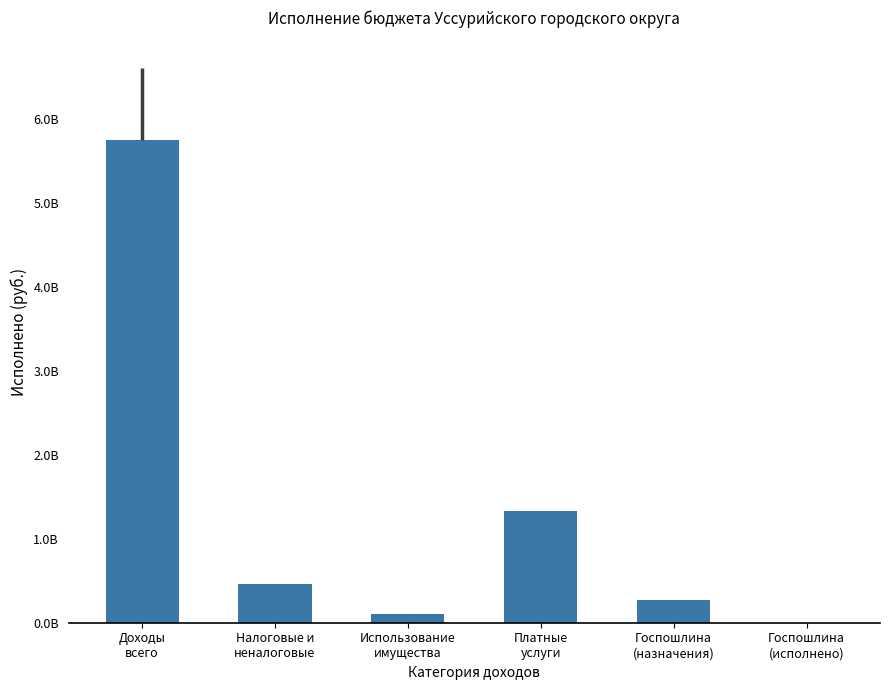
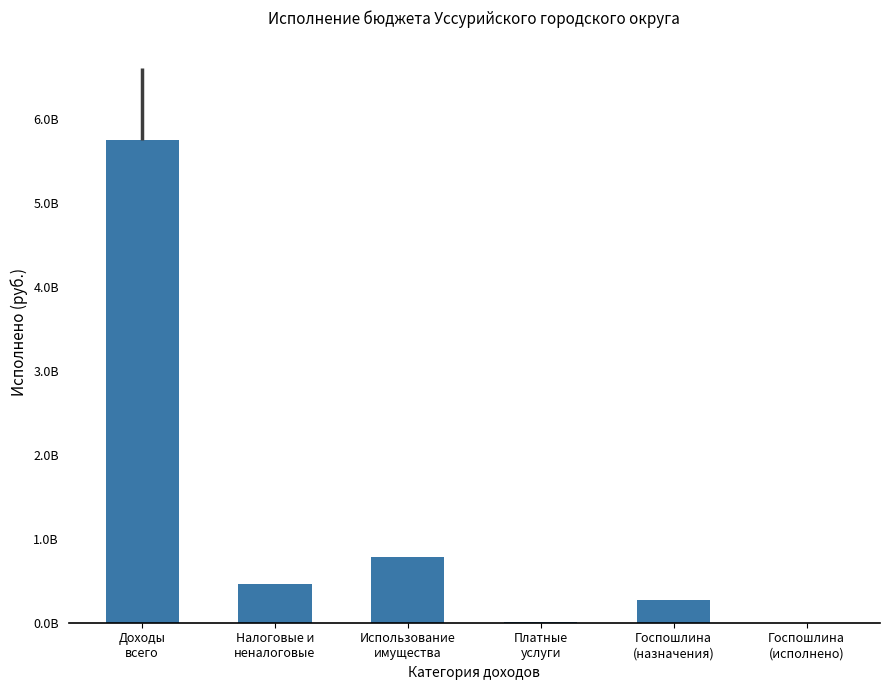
  {
    "Доходы всего": 5700000000,
    "Налоговые и неналоговые": 500000000,
-   "Использование имущества": 100000000,
-   "Платные услуги": 1300000000,
+   "Использование имущества": 800000000,
+   "Платные услуги": 0,
    "Госпошлина (назначения)": 300000000
  }
